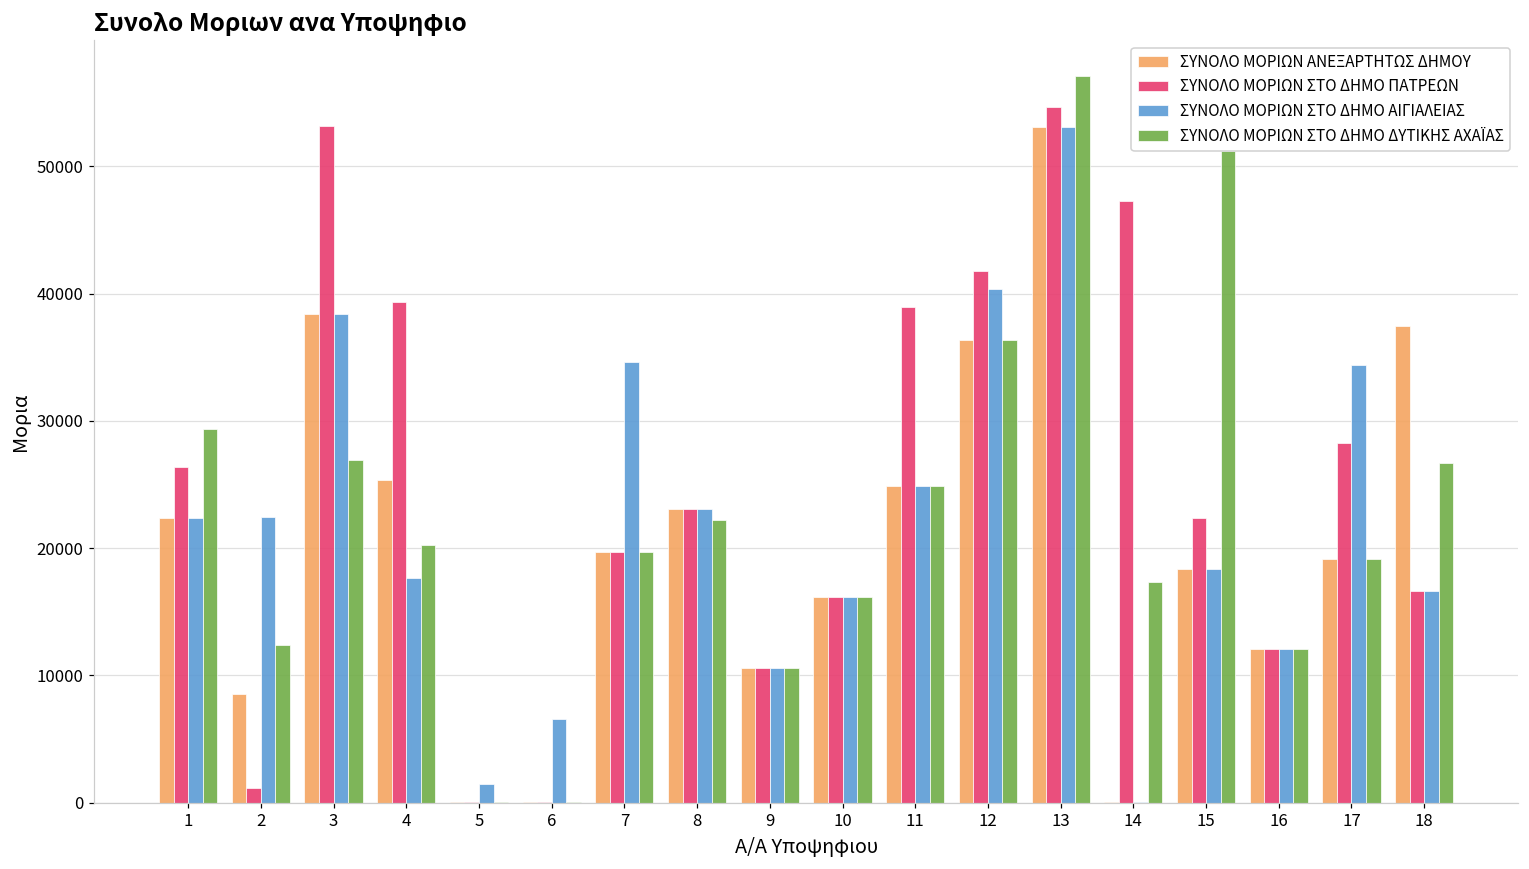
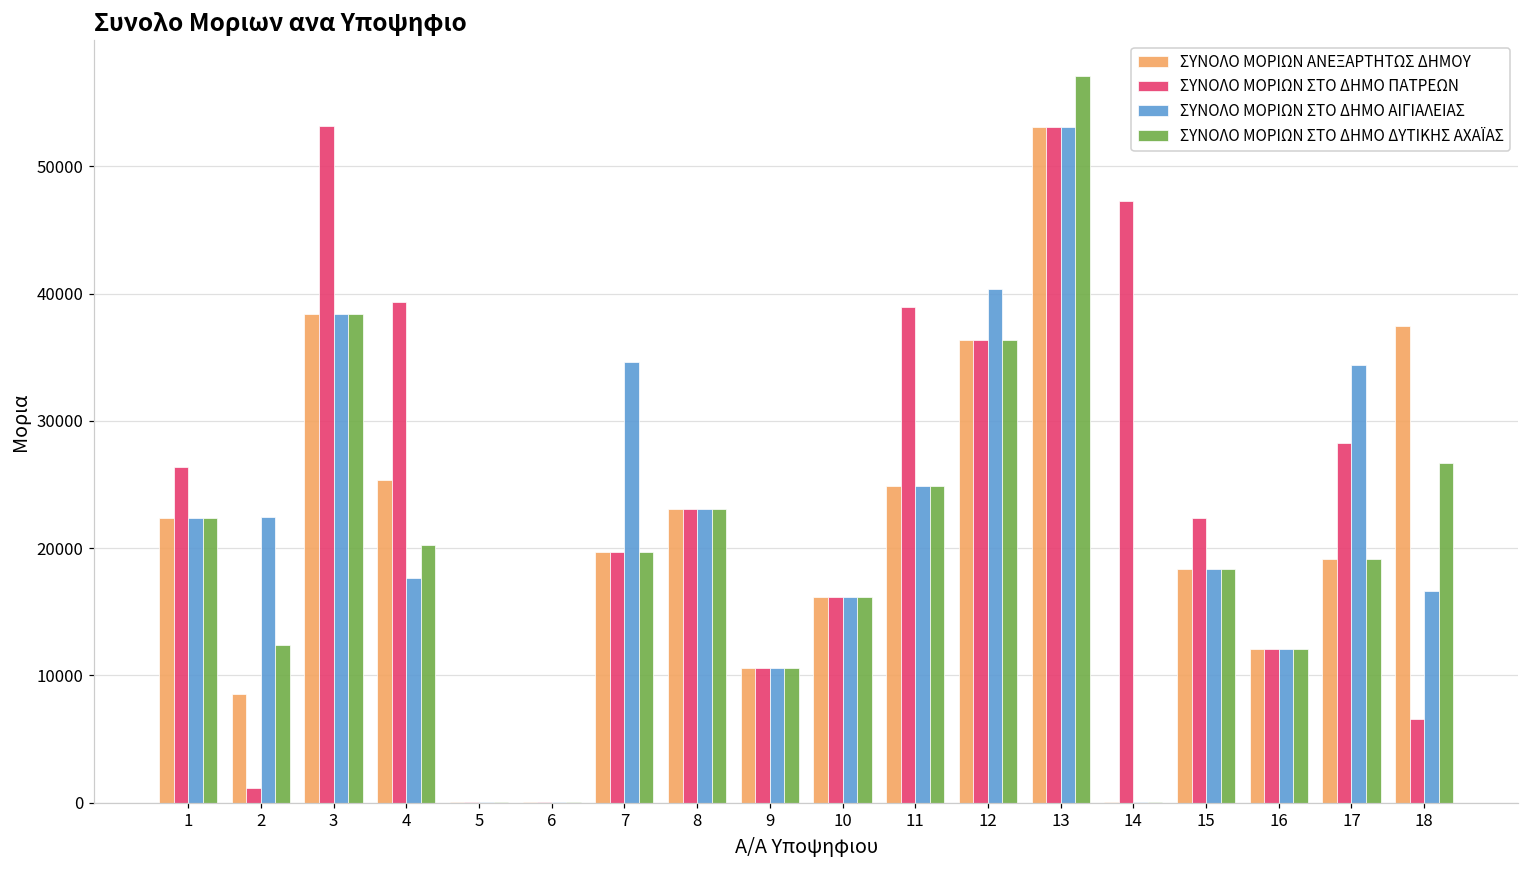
  {
    "ΣΥΝΟΛΟ ΜΟΡΙΩΝ ΑΝΕΞΑΡΤΗΤΩΣ ΔΗΜΟΥ": {
      "1": 22400,
      "2": 8500,
      "3": 38400,
      "4": 25300,
      "7": 19700,
      "8": 23100,
      "9": 10600,
      "10": 16200,
      "11": 24900,
      "12": 36300,
      "13": 53100,
      "15": 18400,
      "16": 12100,
      "17": 19100,
      "18": 37400
    },
    "ΣΥΝΟΛΟ ΜΟΡΙΩΝ ΣΤΟ ΔΗΜΟ ΠΑΤΡΕΩΝ": {
      "1": 26400,
      "2": 1200,
      "3": 53200,
      "4": 39300,
      "7": 19700,
      "8": 23100,
      "9": 10600,
      "10": 16200,
      "11": 38900,
-     "12": 41800,
-     "13": 54700,
+     "12": 36300,
+     "13": 53100,
      "14": 47300,
      "15": 22400,
      "16": 12100,
      "17": 28300,
-     "18": 16700
+     "18": 6600
    },
    "ΣΥΝΟΛΟ ΜΟΡΙΩΝ ΣΤΟ ΔΗΜΟ ΑΙΓΙΑΛΕΙΑΣ": {
      "1": 22400,
      "2": 22400,
      "3": 38400,
      "4": 17600,
-     "5": 1500,
-     "6": 6600,
+     "5": 0,
+     "6": 0,
      "7": 34700,
      "8": 23100,
      "9": 10600,
      "10": 16200,
      "11": 24900,
      "12": 40300,
      "13": 53100,
      "15": 18400,
      "16": 12100,
      "17": 34400,
      "18": 16700
    },
    "ΣΥΝΟΛΟ ΜΟΡΙΩΝ ΣΤΟ ΔΗΜΟ ΔΥΤΙΚΗΣ ΑΧΑΪΑΣ": {
-     "1": 29400,
+     "1": 22400,
      "2": 12400,
-     "3": 27000,
+     "3": 38400,
      "4": 20300,
      "7": 19700,
-     "8": 22200,
+     "8": 23100,
      "9": 10600,
      "10": 16200,
      "11": 24900,
      "12": 36300,
      "13": 57100,
-     "14": 17300,
-     "15": 51200,
+     "14": 0,
+     "15": 18400,
      "16": 12100,
      "17": 19100,
      "18": 26700
    }
  }
